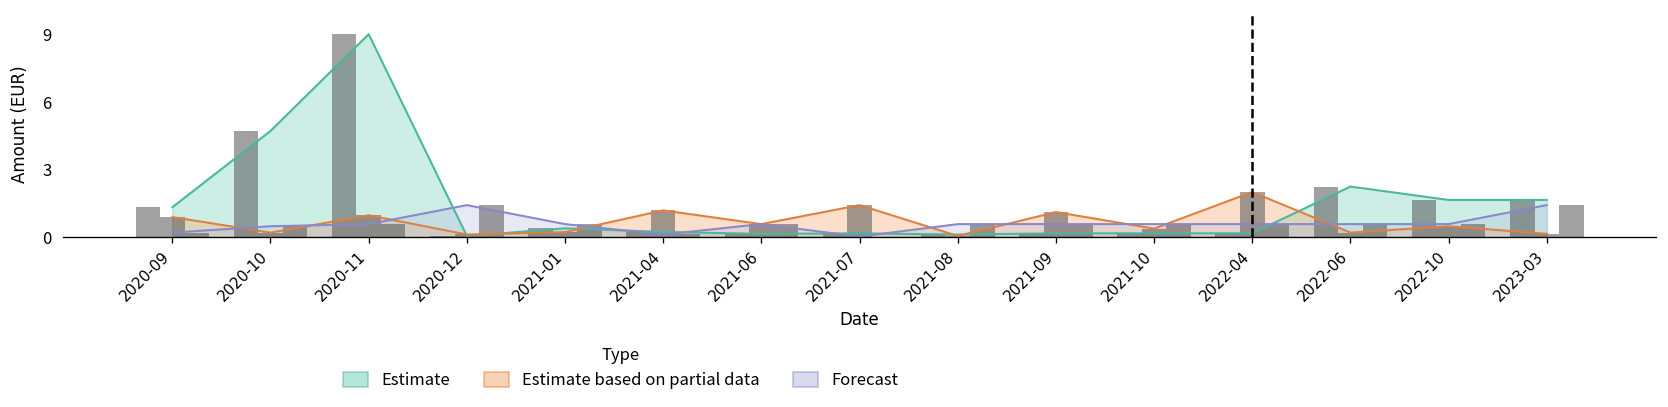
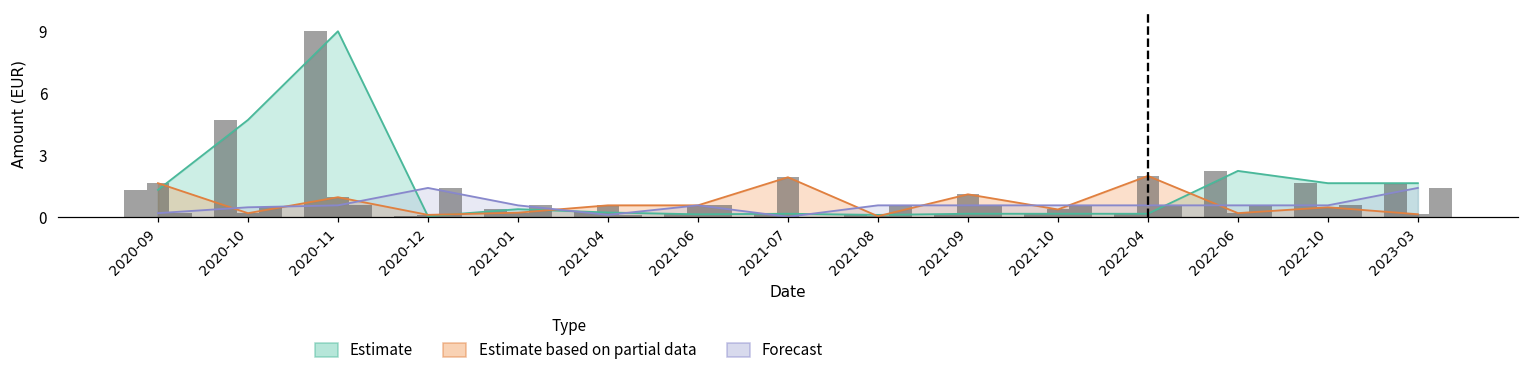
  {
    "Estimate based on partial data": {
-     "2020-09": 0.9,
+     "2020-09": 1.6,
      "2020-10": 0.2,
      "2020-11": 1.0,
      "2021-01": 0.2,
-     "2021-04": 1.2,
+     "2021-04": 0.6,
      "2021-06": 0.6,
-     "2021-07": 1.4,
+     "2021-07": 1.9,
      "2021-09": 1.1,
      "2021-10": 0.4,
      "2022-04": 2.0,
      "2022-06": 0.2,
      "2022-10": 0.5,
      "2023-03": 0.1
    }
  }
